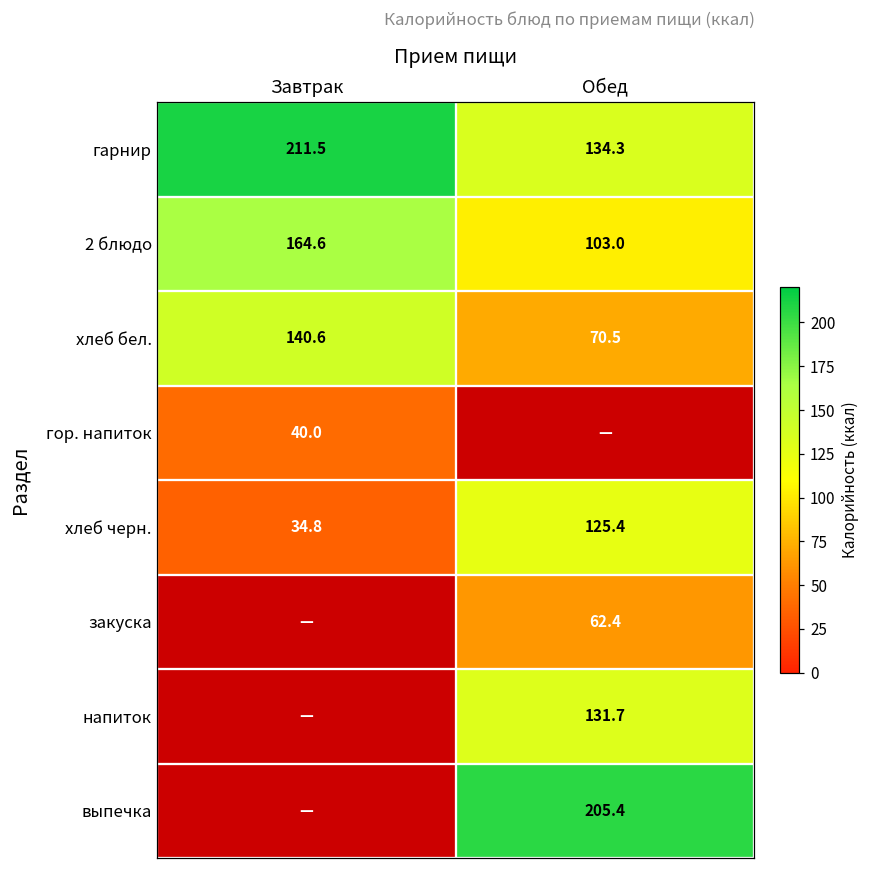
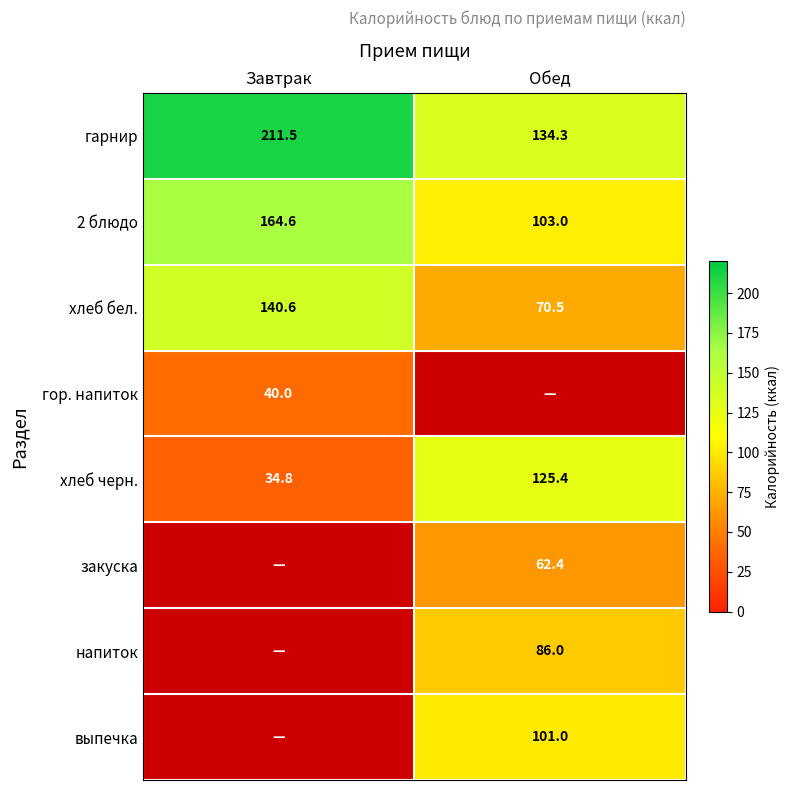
  {
    "гарнир": {
      "Завтрак": 211.5,
      "Обед": 134.3
    },
    "2 блюдо": {
      "Завтрак": 164.6,
      "Обед": 103.0
    },
    "хлеб бел.": {
      "Завтрак": 140.6,
      "Обед": 70.5
    },
    "гор. напиток": {
      "Завтрак": 40.0
    },
    "хлеб черн.": {
      "Завтрак": 34.8,
      "Обед": 125.4
    },
    "закуска": {
      "Обед": 62.4
    },
    "напиток": {
-     "Обед": 131.7
+     "Обед": 86.0
    },
    "выпечка": {
-     "Обед": 205.4
+     "Обед": 101.0
    }
  }
